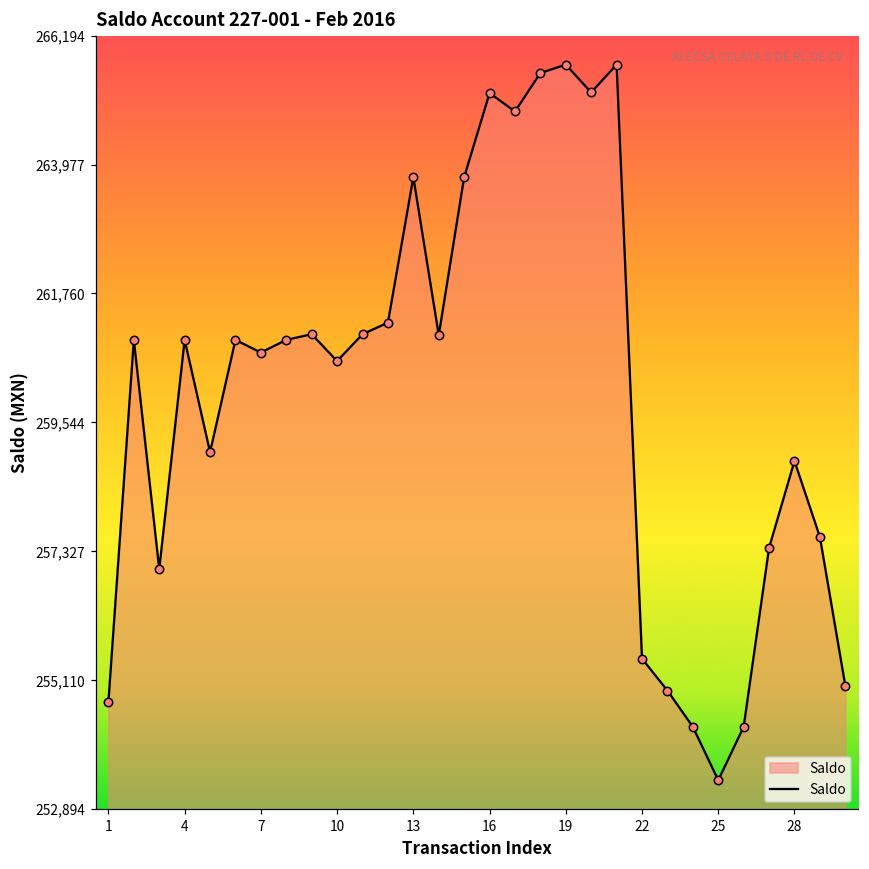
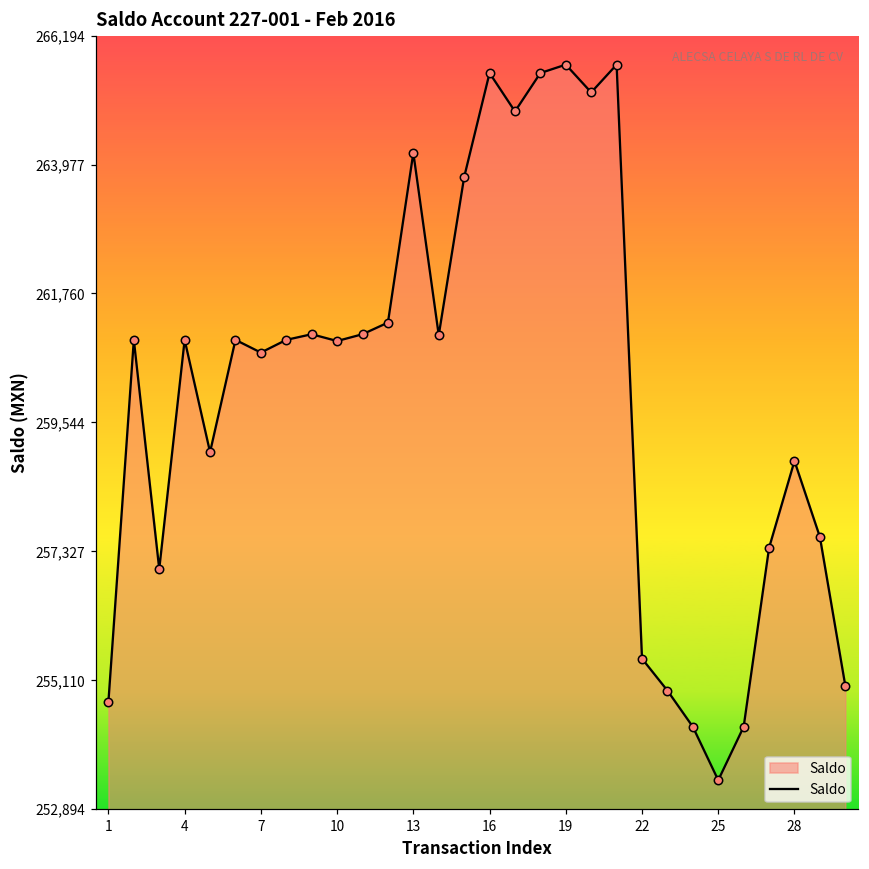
  {
    "1": "254,700",
    "4": "261,000",
    "7": "260,700",
-   "10": "260,600",
-   "13": "263,800",
-   "16": "265,200",
+   "10": "260,900",
+   "13": "264,200",
+   "16": "265,600",
    "19": "265,700",
    "22": "255,500",
    "25": "253,400",
    "28": "258,900"
  }
